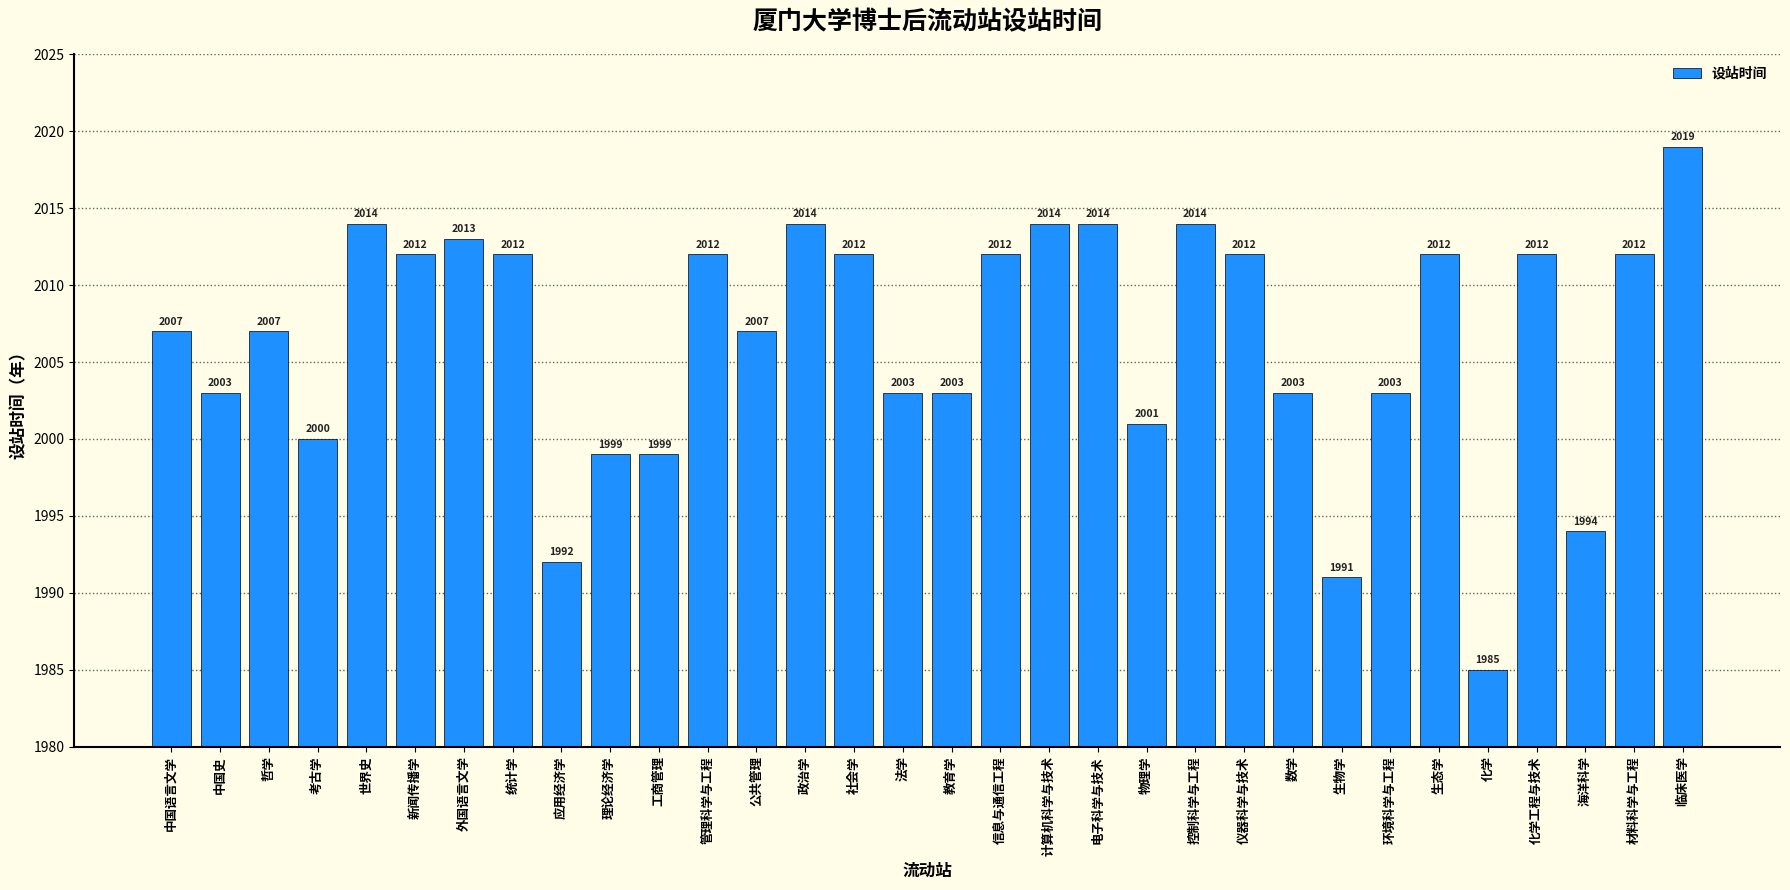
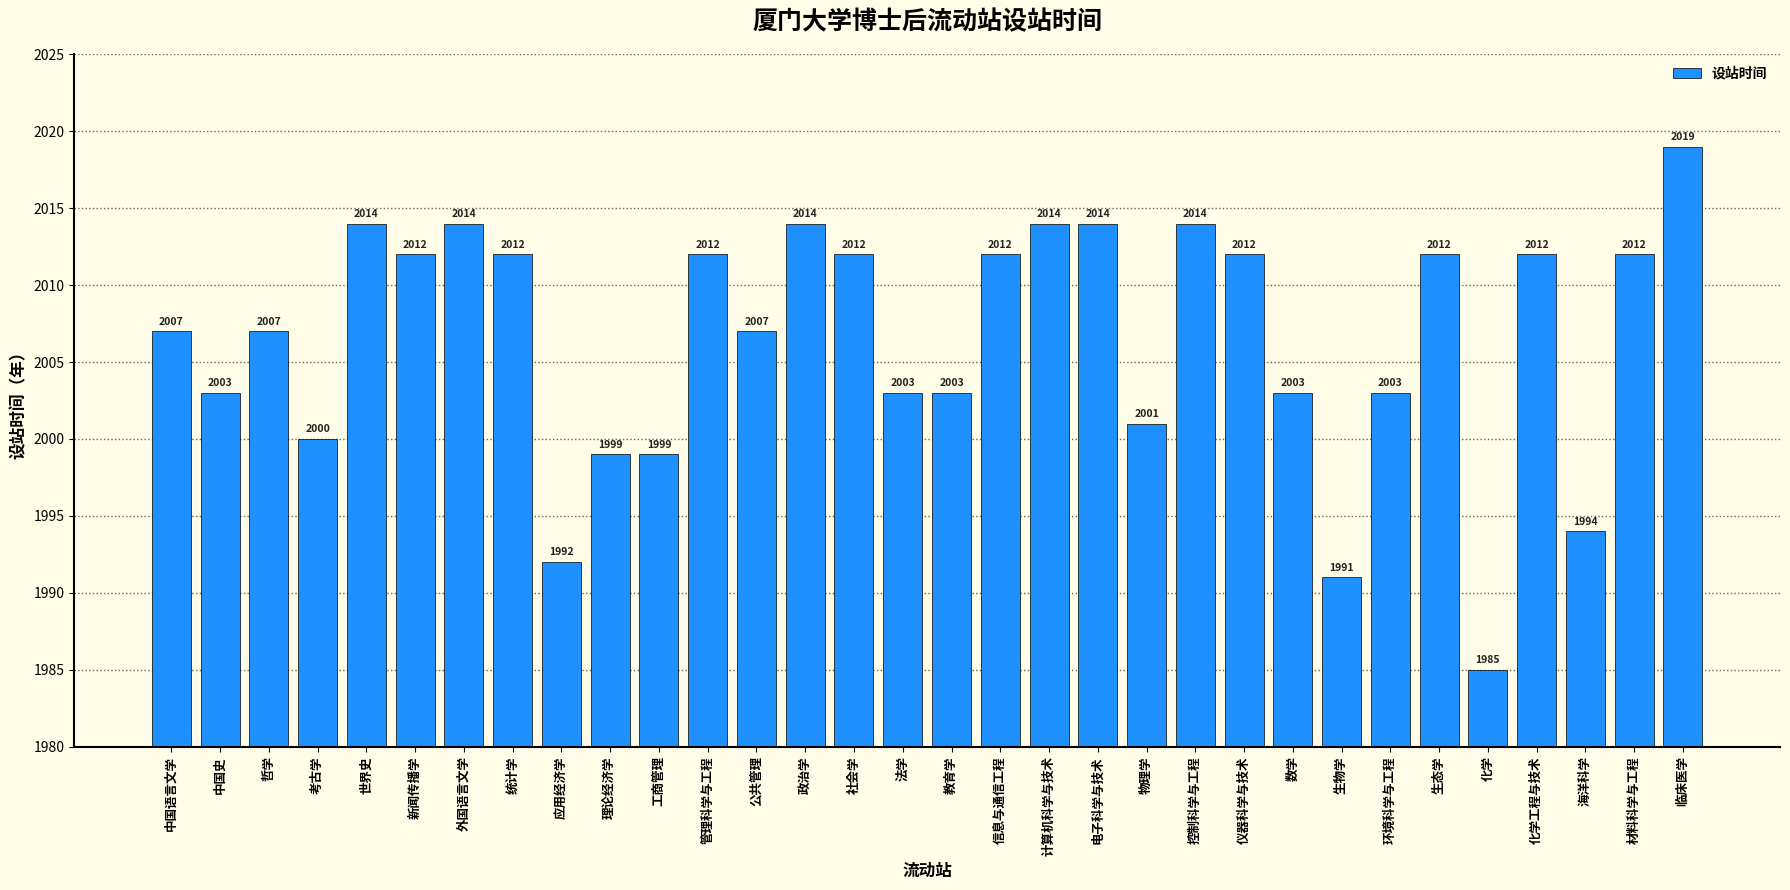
  {
    "中国语言文学": 2007,
    "中国史": 2003,
    "哲学": 2007,
    "考古学": 2000,
    "世界史": 2014,
    "新闻传播学": 2012,
-   "外国语言文学": 2013,
+   "外国语言文学": 2014,
    "统计学": 2012,
    "应用经济学": 1992,
    "理论经济学": 1999,
    "工商管理": 1999,
    "管理科学与工程": 2012,
    "公共管理": 2007,
    "政治学": 2014,
    "社会学": 2012,
    "法学": 2003,
    "教育学": 2003,
    "信息与通信工程": 2012,
    "计算机科学与技术": 2014,
    "电子科学与技术": 2014,
    "物理学": 2001,
    "控制科学与工程": 2014,
    "仪器科学与技术": 2012,
    "数学": 2003,
    "生物学": 1991,
    "环境科学与工程": 2003,
    "生态学": 2012,
    "化学": 1985,
    "化学工程与技术": 2012,
    "海洋科学": 1994,
    "材料科学与工程": 2012,
    "临床医学": 2019
  }
